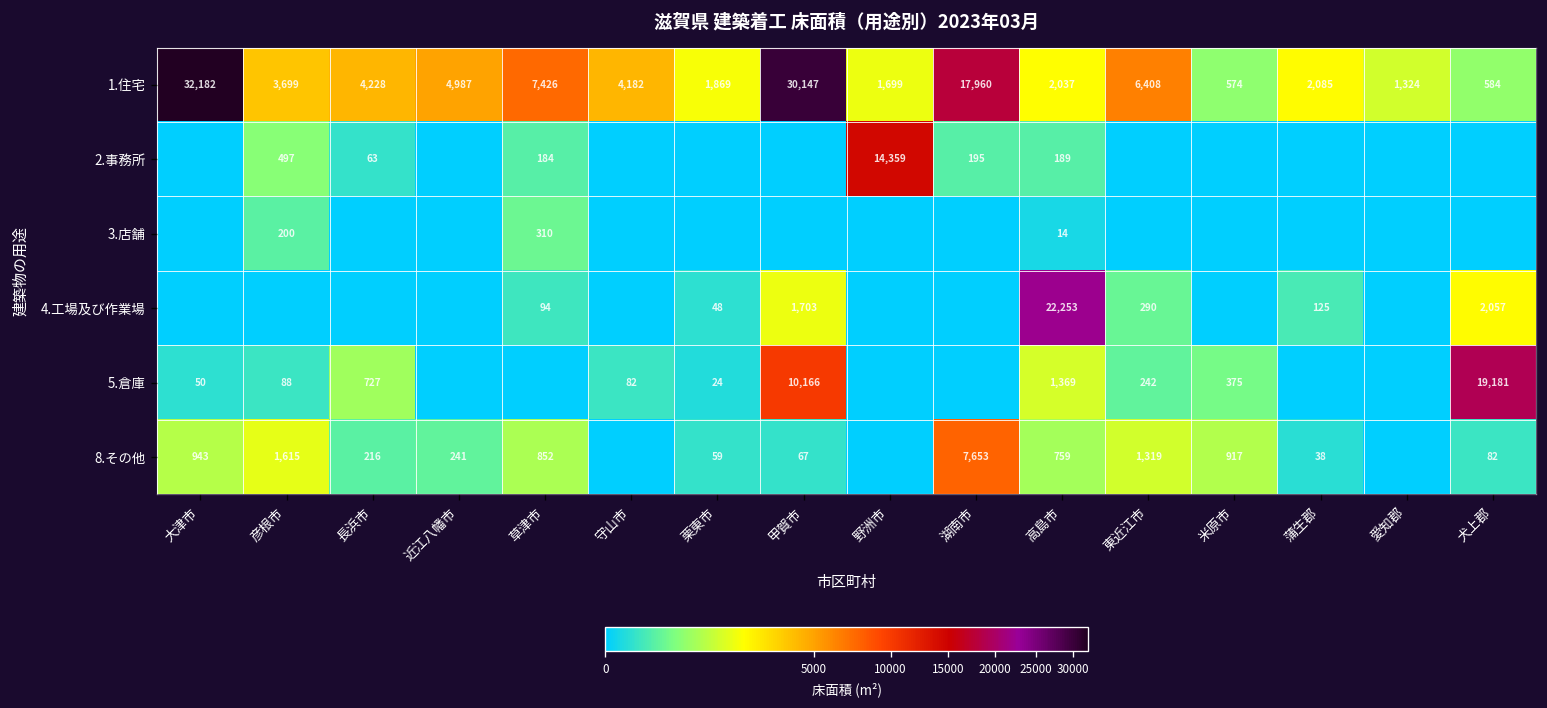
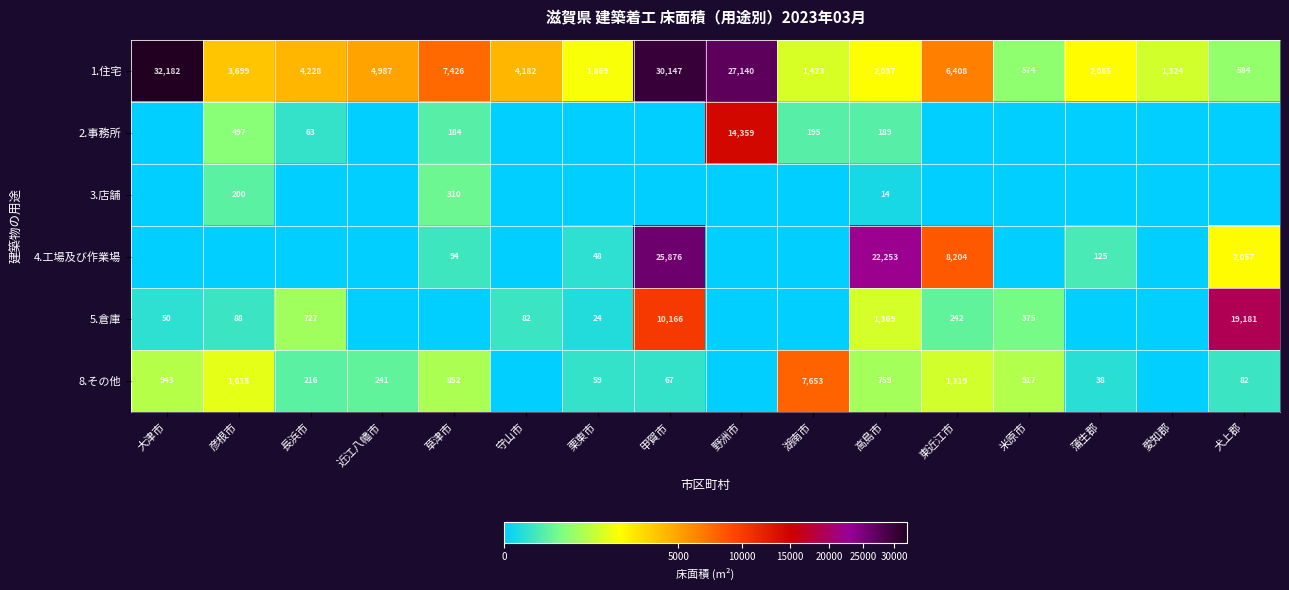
  {
    "1.住宅": {
      "大津市": "32,182",
      "彦根市": "3,699",
      "長浜市": "4,228",
      "近江八幡市": "4,987",
      "草津市": "7,426",
      "守山市": "4,182",
      "栗東市": "1,869",
      "甲賀市": "30,147",
-     "野洲市": "1,699",
-     "湖南市": "17,960",
+     "野洲市": "27,140",
+     "湖南市": "1,423",
      "高島市": "2,037",
      "東近江市": "6,408",
      "米原市": "574",
      "蒲生郡": "2,085",
      "愛知郡": "1,324",
      "犬上郡": "584"
    },
    "2.事務所": {
      "彦根市": "497",
      "長浜市": "63",
      "草津市": "184",
      "野洲市": "14,359",
      "湖南市": "195",
      "高島市": "189"
    },
    "3.店舗": {
      "彦根市": "200",
      "草津市": "310",
      "高島市": "14"
    },
    "4.工場及び作業場": {
      "草津市": "94",
      "栗東市": "48",
-     "甲賀市": "1,703",
+     "甲賀市": "25,876",
      "高島市": "22,253",
-     "東近江市": "290",
+     "東近江市": "8,204",
      "蒲生郡": "125",
      "犬上郡": "2,057"
    },
    "5.倉庫": {
      "大津市": "50",
      "彦根市": "88",
      "長浜市": "727",
      "守山市": "82",
      "栗東市": "24",
      "甲賀市": "10,166",
      "高島市": "1,369",
      "東近江市": "242",
      "米原市": "375",
      "犬上郡": "19,181"
    },
    "8.その他": {
      "大津市": "943",
      "彦根市": "1,615",
      "長浜市": "216",
      "近江八幡市": "241",
      "草津市": "852",
      "栗東市": "59",
      "甲賀市": "67",
      "湖南市": "7,653",
      "高島市": "759",
      "東近江市": "1,319",
      "米原市": "917",
      "蒲生郡": "38",
      "犬上郡": "82"
    }
  }
